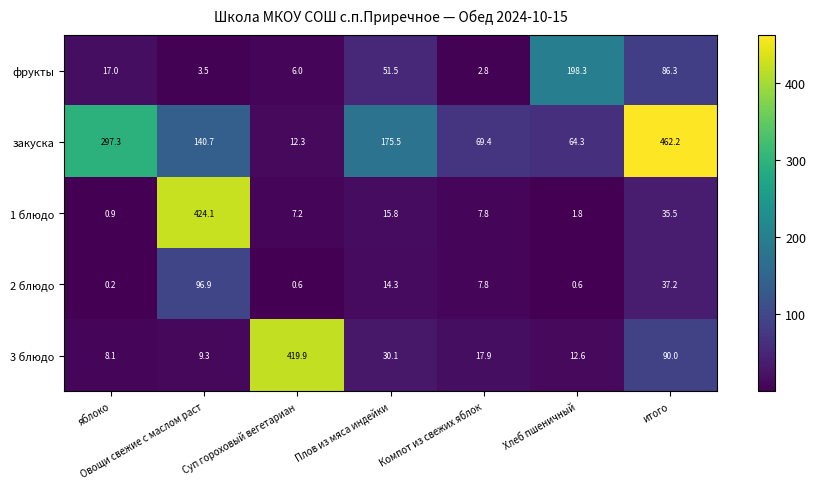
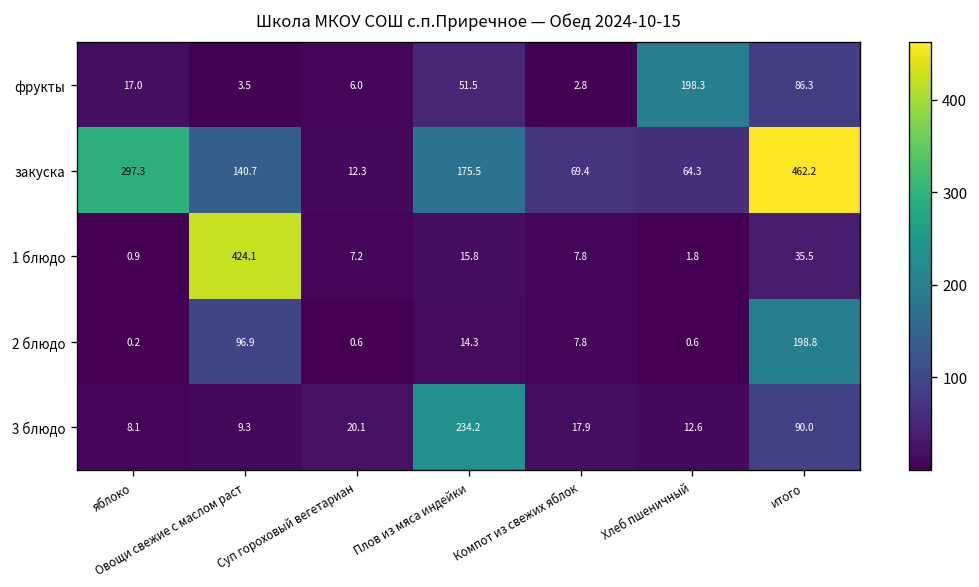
  {
    "фрукты": {
      "яблоко": 17.0,
      "Овощи свежие с маслом раст": 3.5,
      "Суп гороховый вегетариан": 6.0,
      "Плов из мяса индейки": 51.5,
      "Компот из свежих яблок": 2.8,
      "Хлеб пшеничный": 198.3,
      "итого": 86.3
    },
    "закуска": {
      "яблоко": 297.3,
      "Овощи свежие с маслом раст": 140.7,
      "Суп гороховый вегетариан": 12.3,
      "Плов из мяса индейки": 175.5,
      "Компот из свежих яблок": 69.4,
      "Хлеб пшеничный": 64.3,
      "итого": 462.2
    },
    "1 блюдо": {
      "яблоко": 0.9,
      "Овощи свежие с маслом раст": 424.1,
      "Суп гороховый вегетариан": 7.2,
      "Плов из мяса индейки": 15.8,
      "Компот из свежих яблок": 7.8,
      "Хлеб пшеничный": 1.8,
      "итого": 35.5
    },
    "2 блюдо": {
      "яблоко": 0.2,
      "Овощи свежие с маслом раст": 96.9,
      "Суп гороховый вегетариан": 0.6,
      "Плов из мяса индейки": 14.3,
      "Компот из свежих яблок": 7.8,
      "Хлеб пшеничный": 0.6,
-     "итого": 37.2
+     "итого": 198.8
    },
    "3 блюдо": {
      "яблоко": 8.1,
      "Овощи свежие с маслом раст": 9.3,
-     "Суп гороховый вегетариан": 419.9,
-     "Плов из мяса индейки": 30.1,
+     "Суп гороховый вегетариан": 20.1,
+     "Плов из мяса индейки": 234.2,
      "Компот из свежих яблок": 17.9,
      "Хлеб пшеничный": 12.6,
      "итого": 90.0
    }
  }
